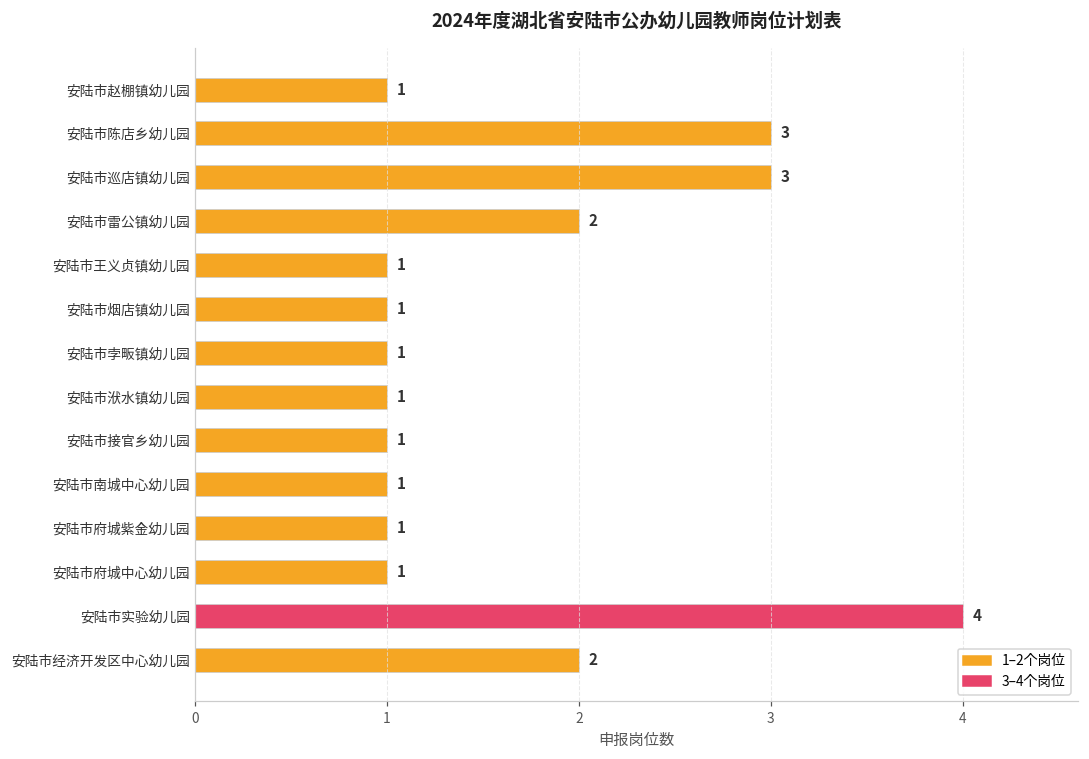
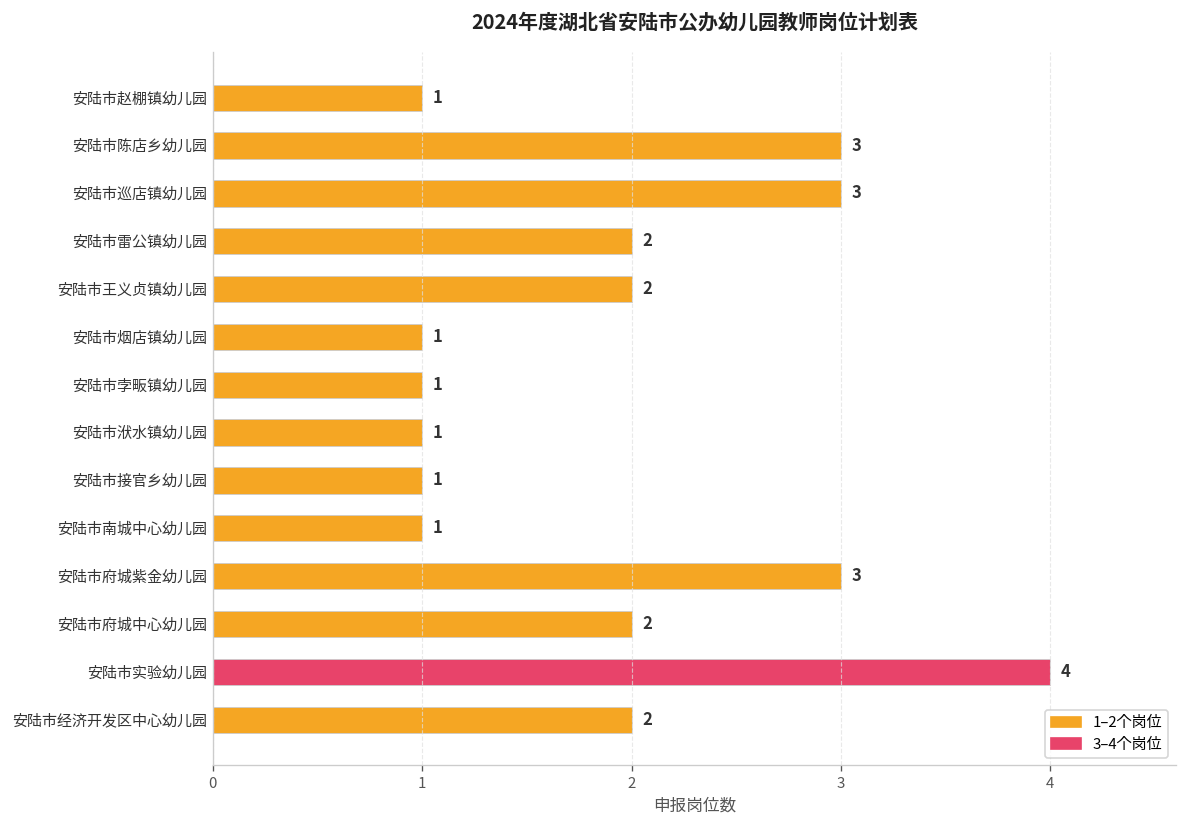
  {
    "安陆市赵棚镇幼儿园": 1,
    "安陆市陈店乡幼儿园": 3,
    "安陆市巡店镇幼儿园": 3,
    "安陆市雷公镇幼儿园": 2,
-   "安陆市王义贞镇幼儿园": 1,
+   "安陆市王义贞镇幼儿园": 2,
    "安陆市烟店镇幼儿园": 1,
    "安陆市孛畈镇幼儿园": 1,
    "安陆市洑水镇幼儿园": 1,
    "安陆市接官乡幼儿园": 1,
    "安陆市南城中心幼儿园": 1,
-   "安陆市府城紫金幼儿园": 1,
-   "安陆市府城中心幼儿园": 1,
+   "安陆市府城紫金幼儿园": 3,
+   "安陆市府城中心幼儿园": 2,
    "安陆市实验幼儿园": 4,
    "安陆市经济开发区中心幼儿园": 2
  }
